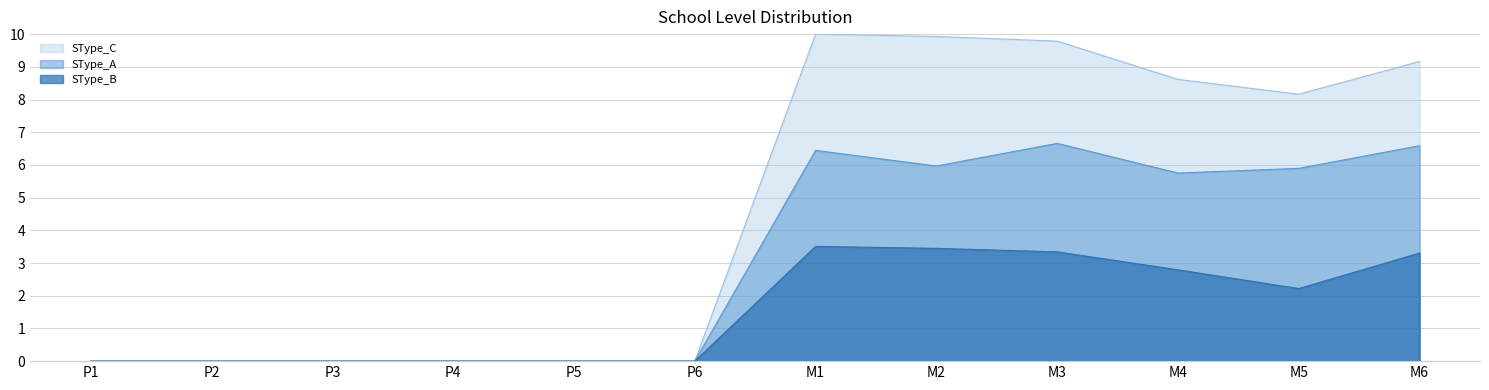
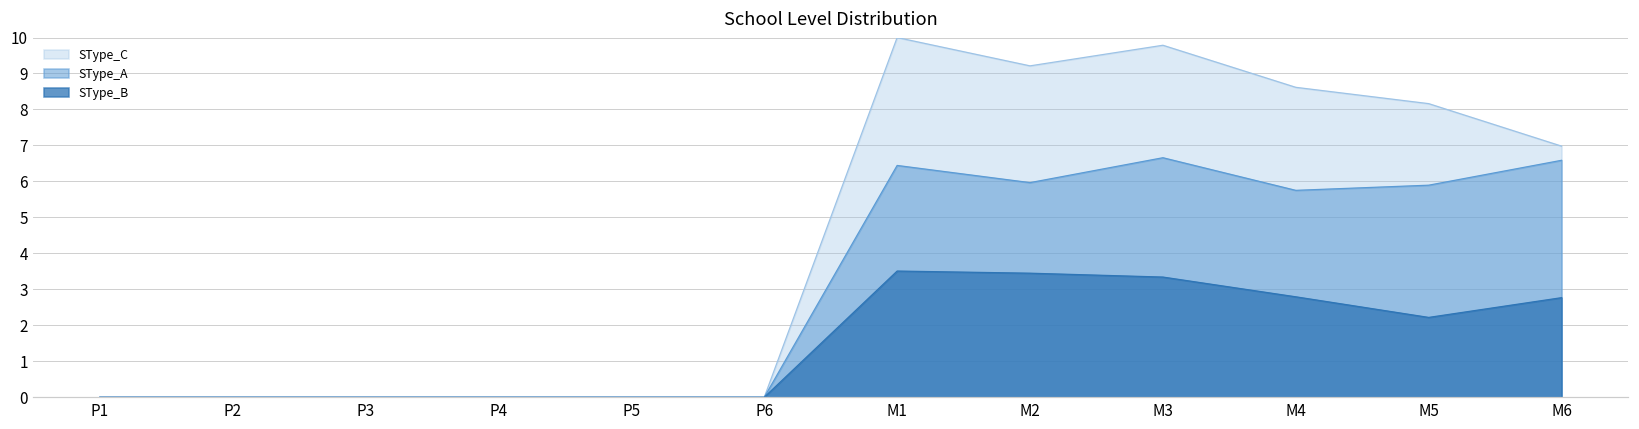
  {
    "SType_C": {
      "M1": 10.0,
-     "M2": 9.9,
+     "M2": 9.2,
      "M3": 9.8,
      "M4": 8.6,
      "M5": 8.2,
-     "M6": 9.2
+     "M6": 7.0
    },
    "SType_A": {
      "M1": 6.4,
      "M2": 6.0,
      "M3": 6.7,
      "M4": 5.8,
      "M5": 5.9,
      "M6": 6.6
    },
    "SType_B": {
      "M1": 3.5,
      "M2": 3.4,
      "M3": 3.3,
      "M4": 2.8,
      "M5": 2.2,
-     "M6": 3.3
+     "M6": 2.8
    }
  }
